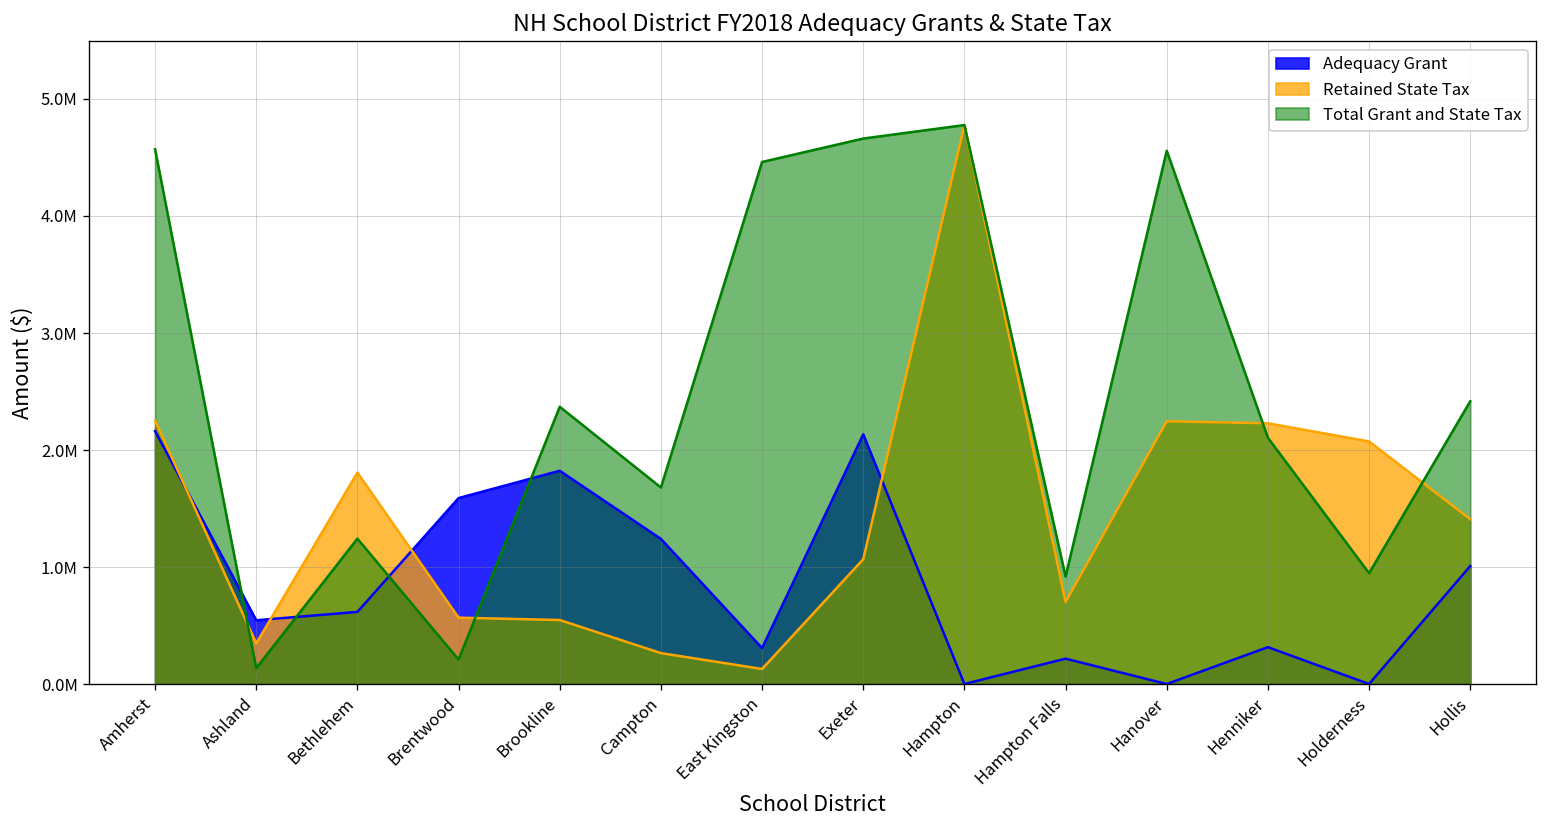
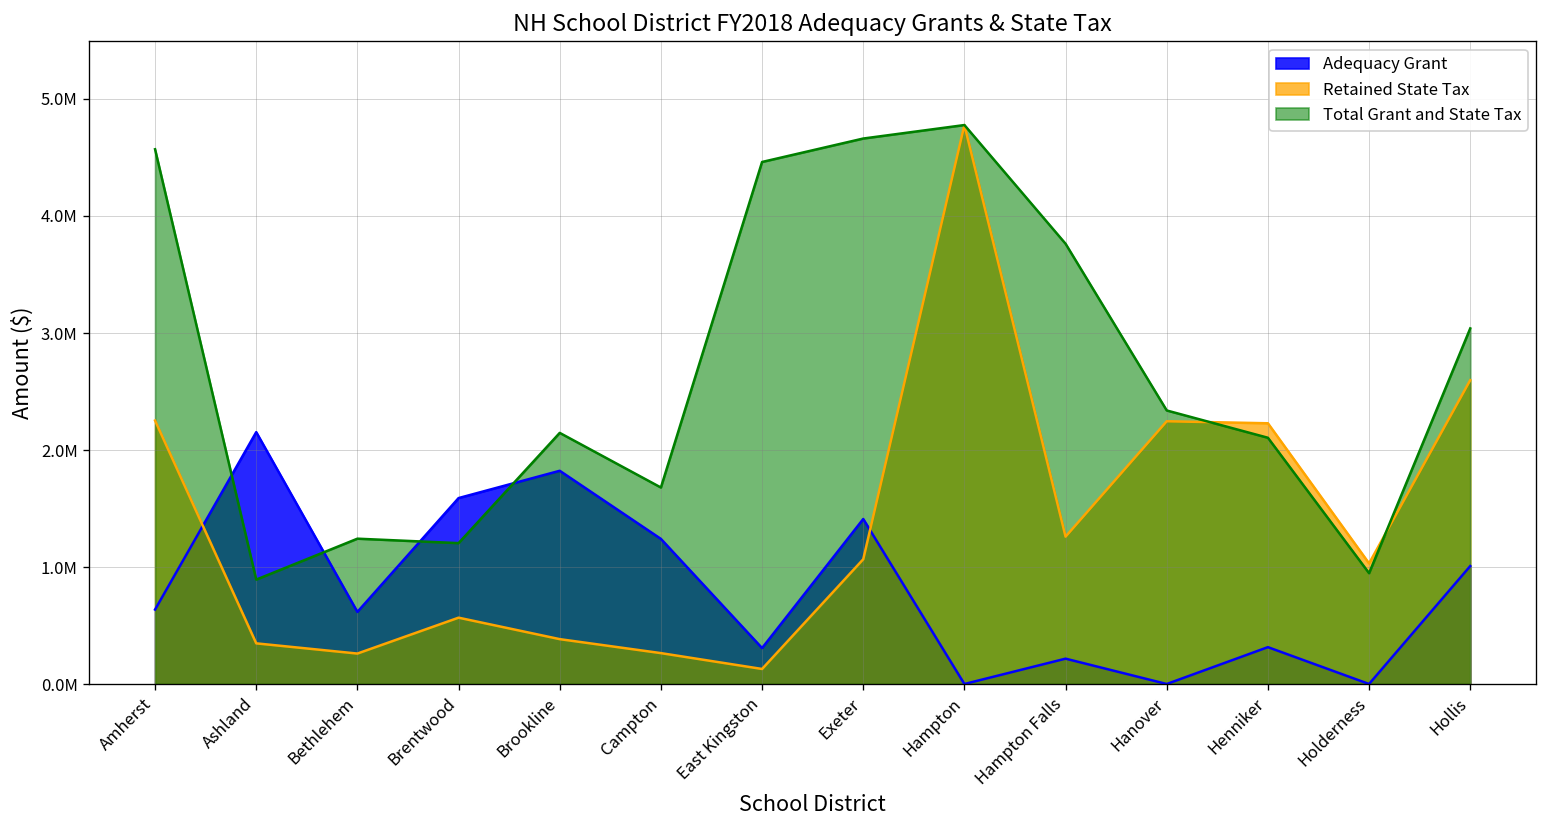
  {
    "Adequacy Grant": {
-     "Amherst": 2200000,
-     "Ashland": 500000,
+     "Amherst": 600000,
+     "Ashland": 2200000,
      "Bethlehem": 600000,
      "Brentwood": 1600000,
      "Brookline": 1800000,
      "Campton": 1200000,
      "East Kingston": 300000,
-     "Exeter": 2100000,
+     "Exeter": 1400000,
      "Hampton": 0,
      "Hampton Falls": 200000,
      "Hanover": 0,
      "Henniker": 300000,
      "Holderness": 0,
      "Hollis": 1000000
    },
    "Retained State Tax": {
      "Amherst": 2300000,
      "Ashland": 300000,
-     "Bethlehem": 1800000,
+     "Bethlehem": 300000,
      "Brentwood": 600000,
-     "Brookline": 500000,
+     "Brookline": 400000,
      "Campton": 300000,
      "East Kingston": 100000,
      "Exeter": 1100000,
-     "Hampton Falls": 700000,
+     "Hampton Falls": 1300000,
      "Hanover": 2200000,
      "Henniker": 2200000,
-     "Holderness": 2100000,
-     "Hollis": 1400000
+     "Holderness": 1000000,
+     "Hollis": 2600000
    },
    "Total Grant and State Tax": {
      "Amherst": 4600000,
-     "Ashland": 100000,
+     "Ashland": 900000,
      "Bethlehem": 1200000,
-     "Brentwood": 200000,
-     "Brookline": 2400000,
+     "Brentwood": 1200000,
+     "Brookline": 2100000,
      "Campton": 1700000,
      "East Kingston": 4500000,
      "Exeter": 4700000,
-     "Hampton Falls": 900000,
-     "Hanover": 4600000,
+     "Hampton Falls": 3800000,
+     "Hanover": 2300000,
      "Henniker": 2100000,
      "Holderness": 900000,
-     "Hollis": 2400000
+     "Hollis": 3000000
    }
  }
